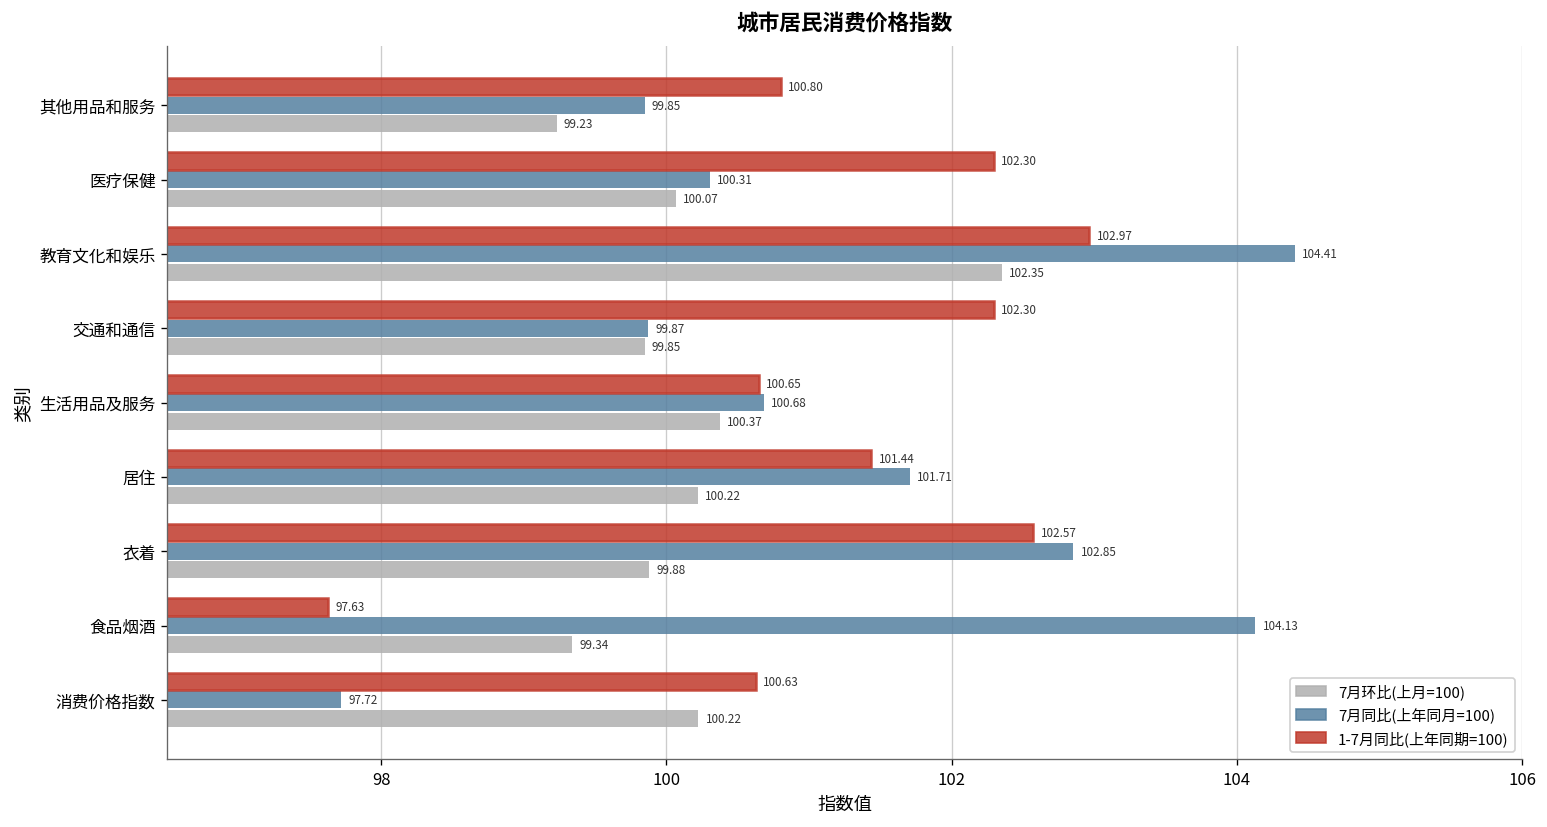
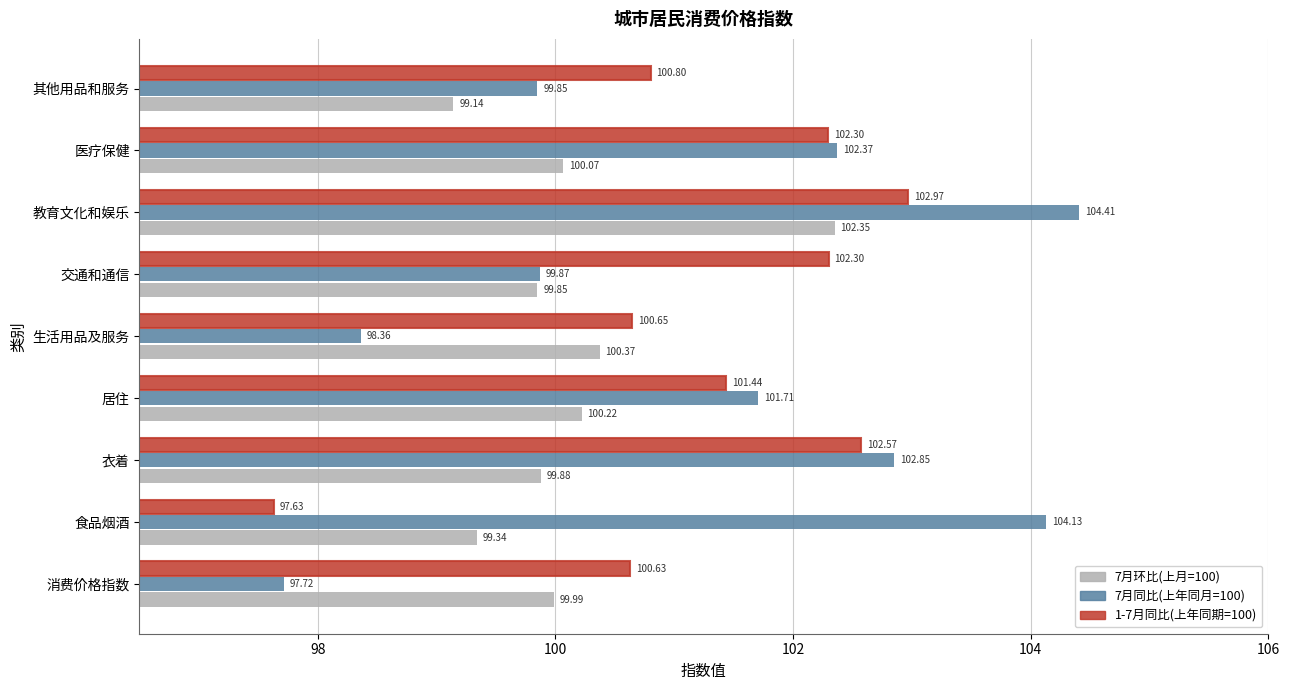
  {
    "7月环比(上月=100)": {
-     "其他用品和服务": 99.23,
+     "其他用品和服务": 99.14,
      "医疗保健": 100.07,
      "教育文化和娱乐": 102.35,
      "交通和通信": 99.85,
      "生活用品及服务": 100.37,
      "居住": 100.22,
      "衣着": 99.88,
      "食品烟酒": 99.34,
-     "消费价格指数": 100.22
+     "消费价格指数": 99.99
    },
    "7月同比(上年同月=100)": {
      "其他用品和服务": 99.85,
-     "医疗保健": 100.31,
+     "医疗保健": 102.37,
      "教育文化和娱乐": 104.41,
      "交通和通信": 99.87,
-     "生活用品及服务": 100.68,
+     "生活用品及服务": 98.36,
      "居住": 101.71,
      "衣着": 102.85,
      "食品烟酒": 104.13,
      "消费价格指数": 97.72
    },
    "1-7月同比(上年同期=100)": {
      "其他用品和服务": 100.80,
      "医疗保健": 102.30,
      "教育文化和娱乐": 102.97,
      "交通和通信": 102.30,
      "生活用品及服务": 100.65,
      "居住": 101.44,
      "衣着": 102.57,
      "食品烟酒": 97.63,
      "消费价格指数": 100.63
    }
  }
